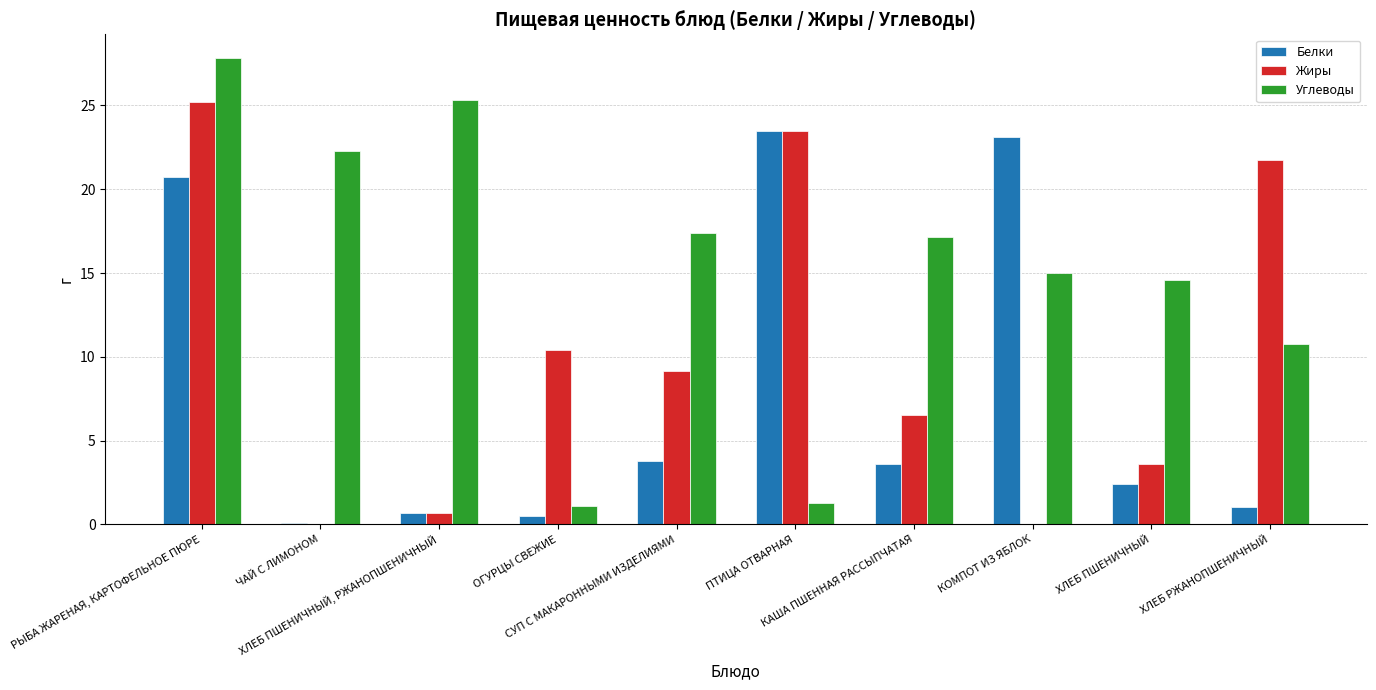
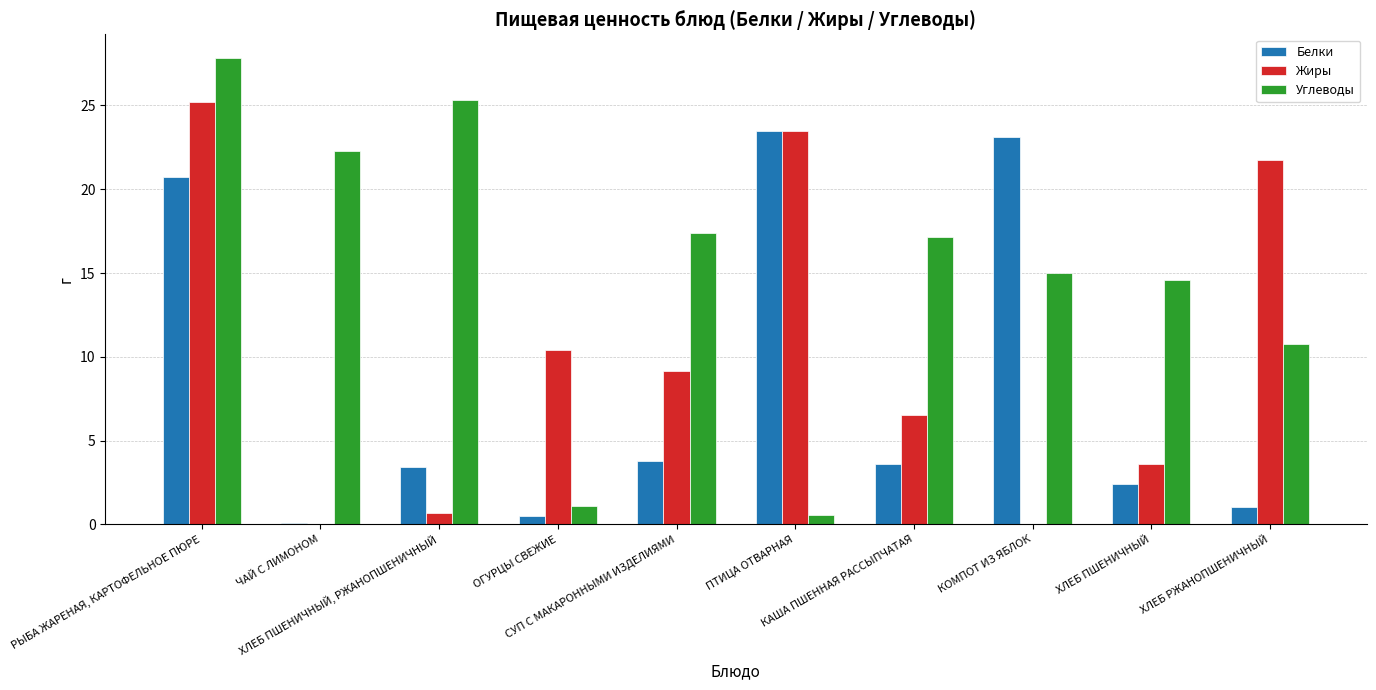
  {
    "Белки": {
      "РЫБА ЖАРЕНАЯ, КАРТОФЕЛЬНОЕ ПЮРЕ": 20.8,
-     "ХЛЕБ ПШЕНИЧНЫЙ, РЖАНОПШЕНИЧНЫЙ": 0.7,
+     "ХЛЕБ ПШЕНИЧНЫЙ, РЖАНОПШЕНИЧНЫЙ": 3.5,
      "ОГУРЦЫ СВЕЖИЕ": 0.5,
      "СУП С МАКАРОННЫМИ ИЗДЕЛИЯМИ": 3.8,
      "ПТИЦА ОТВАРНАЯ": 23.5,
      "КАША ПШЕННАЯ РАССЫПЧАТАЯ": 3.6,
      "КОМПОТ ИЗ ЯБЛОК": 23.1,
      "ХЛЕБ ПШЕНИЧНЫЙ": 2.4,
      "ХЛЕБ РЖАНОПШЕНИЧНЫЙ": 1.1
    },
    "Жиры": {
      "РЫБА ЖАРЕНАЯ, КАРТОФЕЛЬНОЕ ПЮРЕ": 25.2,
      "ХЛЕБ ПШЕНИЧНЫЙ, РЖАНОПШЕНИЧНЫЙ": 0.7,
      "ОГУРЦЫ СВЕЖИЕ": 10.4,
      "СУП С МАКАРОННЫМИ ИЗДЕЛИЯМИ": 9.2,
      "ПТИЦА ОТВАРНАЯ": 23.5,
      "КАША ПШЕННАЯ РАССЫПЧАТАЯ": 6.5,
      "КОМПОТ ИЗ ЯБЛОК": 0.0,
      "ХЛЕБ ПШЕНИЧНЫЙ": 3.6,
      "ХЛЕБ РЖАНОПШЕНИЧНЫЙ": 21.8
    },
    "Углеводы": {
      "РЫБА ЖАРЕНАЯ, КАРТОФЕЛЬНОЕ ПЮРЕ": 27.9,
      "ЧАЙ С ЛИМОНОМ": 22.3,
      "ХЛЕБ ПШЕНИЧНЫЙ, РЖАНОПШЕНИЧНЫЙ": 25.3,
      "ОГУРЦЫ СВЕЖИЕ": 1.1,
      "СУП С МАКАРОННЫМИ ИЗДЕЛИЯМИ": 17.4,
-     "ПТИЦА ОТВАРНАЯ": 1.3,
+     "ПТИЦА ОТВАРНАЯ": 0.6,
      "КАША ПШЕННАЯ РАССЫПЧАТАЯ": 17.1,
      "КОМПОТ ИЗ ЯБЛОК": 15.0,
      "ХЛЕБ ПШЕНИЧНЫЙ": 14.6,
      "ХЛЕБ РЖАНОПШЕНИЧНЫЙ": 10.7
    }
  }
